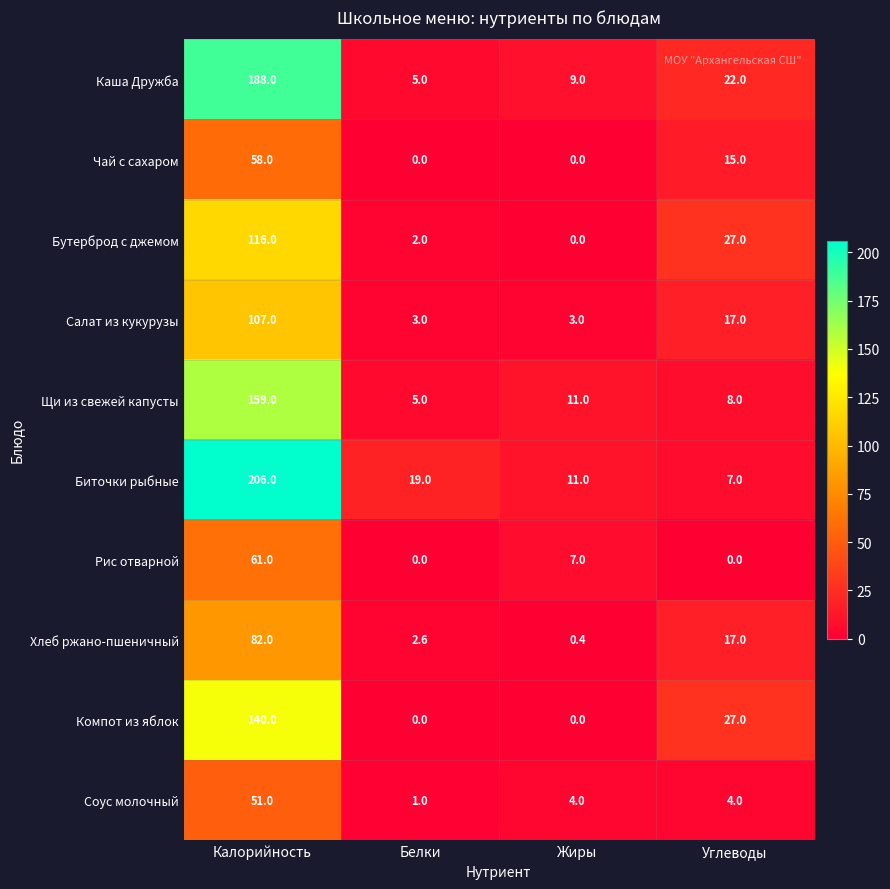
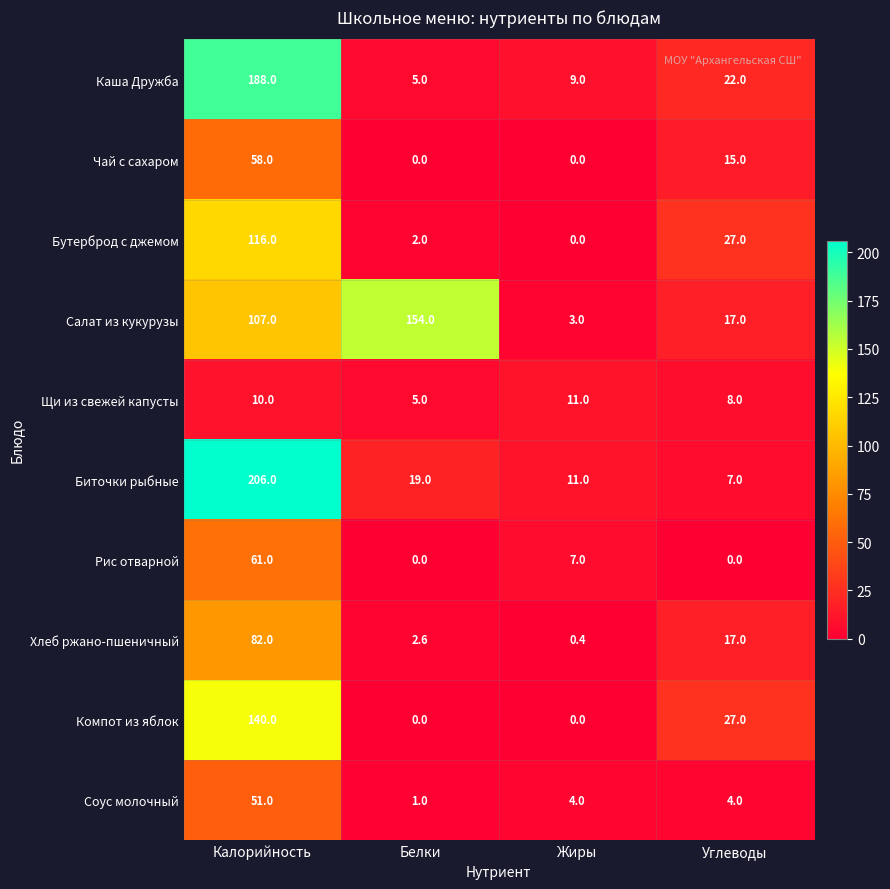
  {
    "Каша Дружба": {
      "Калорийность": 188.0,
      "Белки": 5.0,
      "Жиры": 9.0
    },
    "Чай с сахаром": {
      "Калорийность": 58.0,
      "Белки": 0.0,
      "Жиры": 0.0,
      "Углеводы": 15.0
    },
    "Бутерброд с джемом": {
      "Калорийность": 116.0,
      "Белки": 2.0,
      "Жиры": 0.0,
      "Углеводы": 27.0
    },
    "Салат из кукурузы": {
      "Калорийность": 107.0,
-     "Белки": 3.0,
+     "Белки": 154.0,
      "Жиры": 3.0,
      "Углеводы": 17.0
    },
    "Щи из свежей капусты": {
-     "Калорийность": 159.0,
+     "Калорийность": 10.0,
      "Белки": 5.0,
      "Жиры": 11.0,
      "Углеводы": 8.0
    },
    "Биточки рыбные": {
      "Калорийность": 206.0,
      "Белки": 19.0,
      "Жиры": 11.0,
      "Углеводы": 7.0
    },
    "Рис отварной": {
      "Калорийность": 61.0,
      "Белки": 0.0,
      "Жиры": 7.0,
      "Углеводы": 0.0
    },
    "Хлеб ржано-пшеничный": {
      "Калорийность": 82.0,
      "Белки": 2.6,
      "Жиры": 0.4,
      "Углеводы": 17.0
    },
    "Компот из яблок": {
      "Калорийность": 140.0,
      "Белки": 0.0,
      "Жиры": 0.0,
      "Углеводы": 27.0
    },
    "Соус молочный": {
      "Калорийность": 51.0,
      "Белки": 1.0,
      "Жиры": 4.0,
      "Углеводы": 4.0
    }
  }
